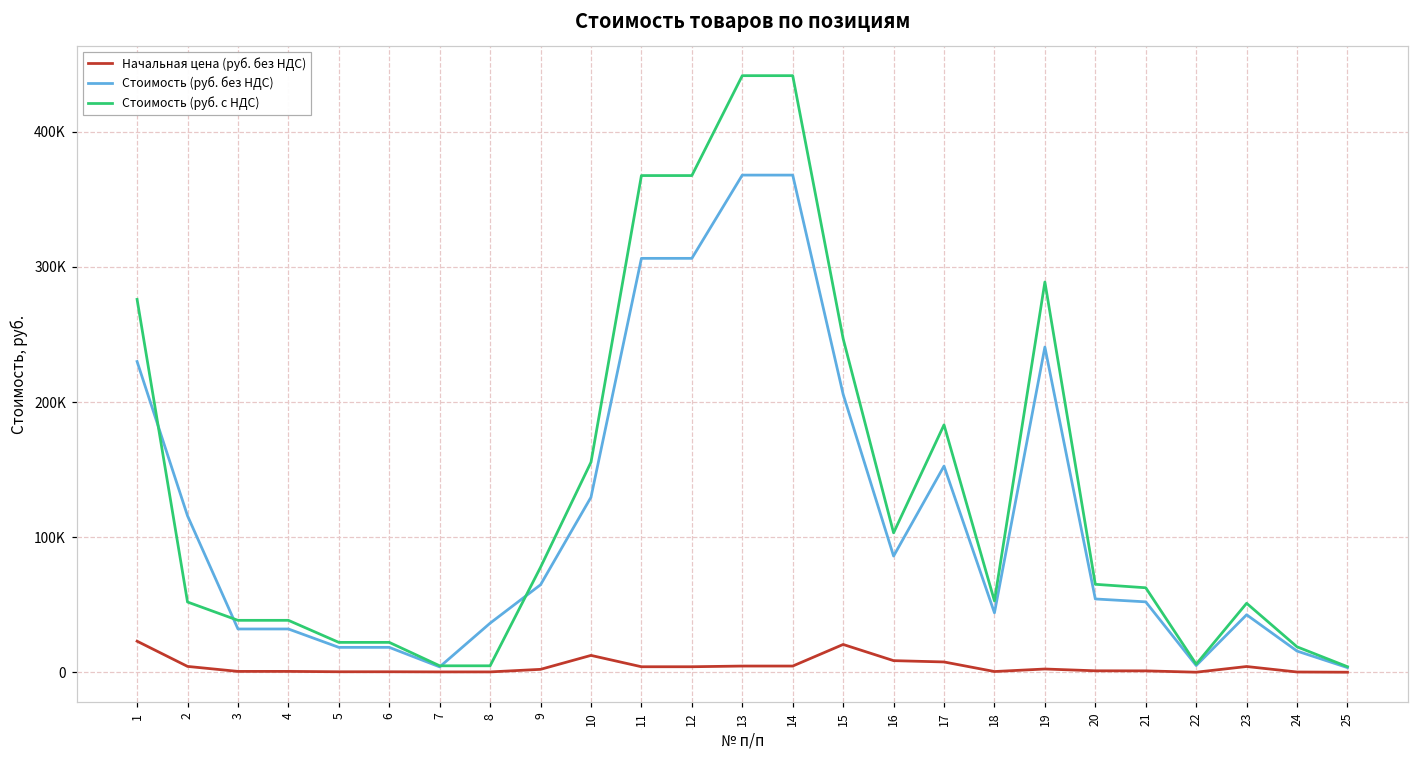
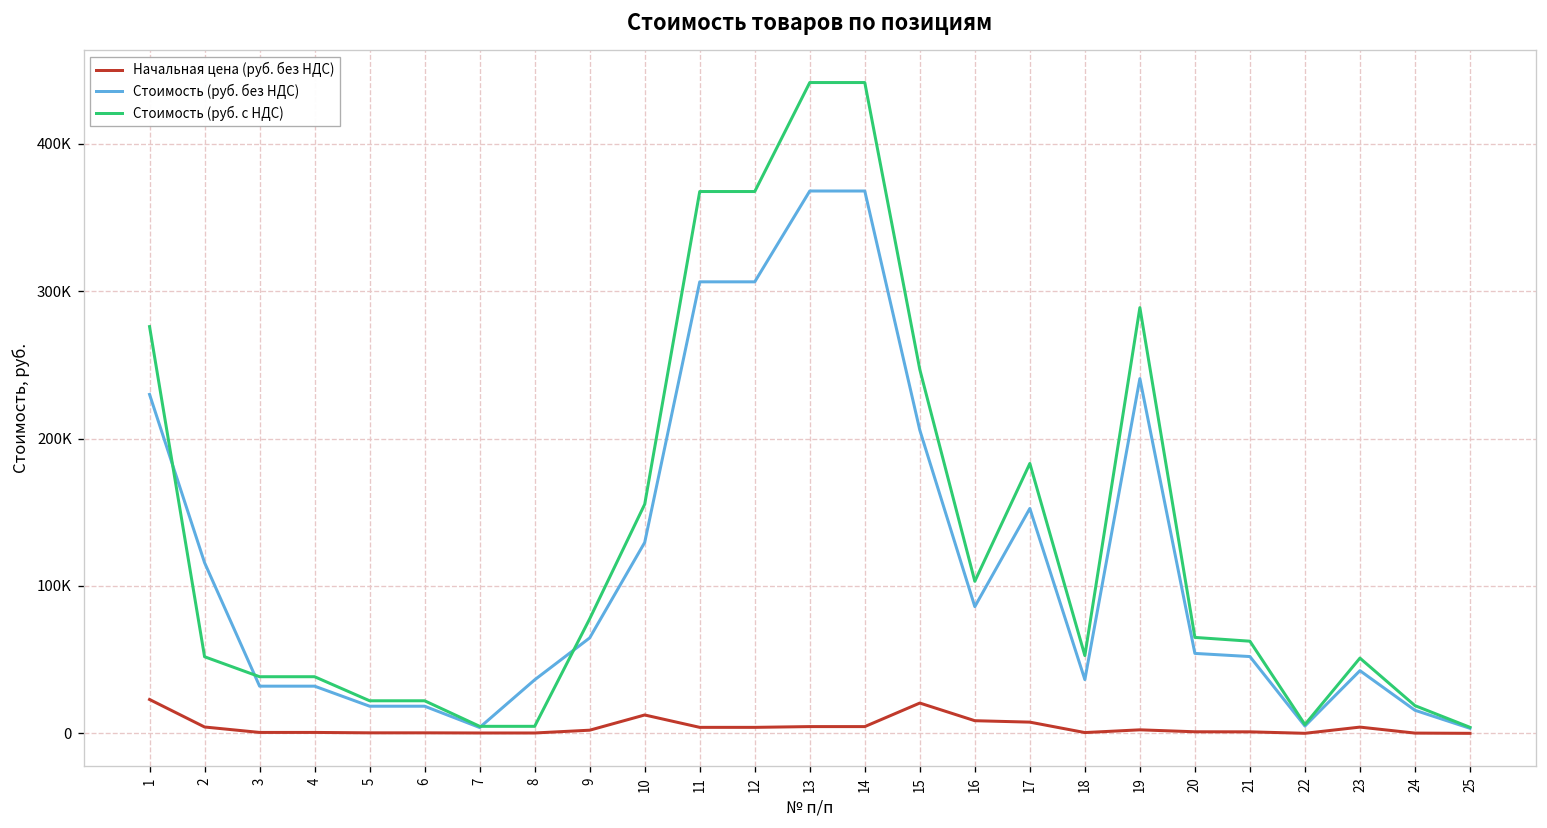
  {
    "Начальная цена (руб. без НДС)": {
      "1": 23000,
      "2": 4000,
      "3": 1000,
      "4": 1000,
      "5": 0,
      "6": 0,
      "7": 0,
      "8": 0,
      "9": 2000,
      "10": 12000,
      "11": 4000,
      "12": 4000,
      "13": 5000,
      "14": 5000,
      "15": 21000,
      "16": 9000,
      "17": 8000,
      "18": 1000,
      "19": 2000,
      "20": 1000,
      "21": 1000,
      "22": 0,
      "23": 4000,
      "24": 0,
      "25": 0
    },
    "Стоимость (руб. без НДС)": {
      "1": 230000,
      "2": 116000,
      "3": 32000,
      "4": 32000,
      "5": 18000,
      "6": 18000,
      "8": 36000,
      "9": 65000,
      "10": 130000,
      "11": 306000,
      "12": 306000,
      "13": 368000,
      "14": 368000,
      "15": 206000,
      "16": 86000,
      "17": 153000,
-     "18": 44000,
+     "18": 36000,
      "19": 241000,
      "20": 54000,
      "21": 52000,
      "23": 43000,
      "24": 16000
    },
    "Стоимость (руб. с НДС)": {
      "1": 276000,
      "2": 52000,
      "3": 38000,
      "4": 38000,
      "5": 22000,
      "6": 22000,
      "8": 5000,
      "9": 78000,
      "10": 155000,
      "11": 368000,
      "12": 368000,
      "13": 442000,
      "14": 442000,
      "15": 247000,
      "16": 103000,
      "17": 183000,
      "18": 53000,
      "19": 289000,
      "20": 65000,
      "21": 63000,
      "23": 51000,
      "24": 19000
    }
  }
